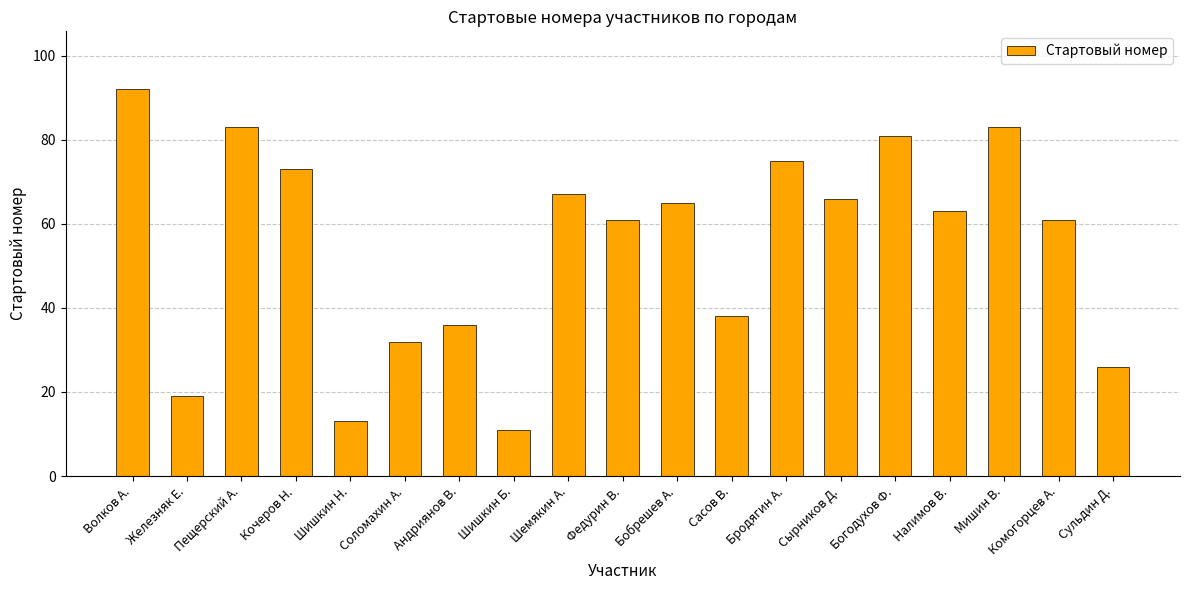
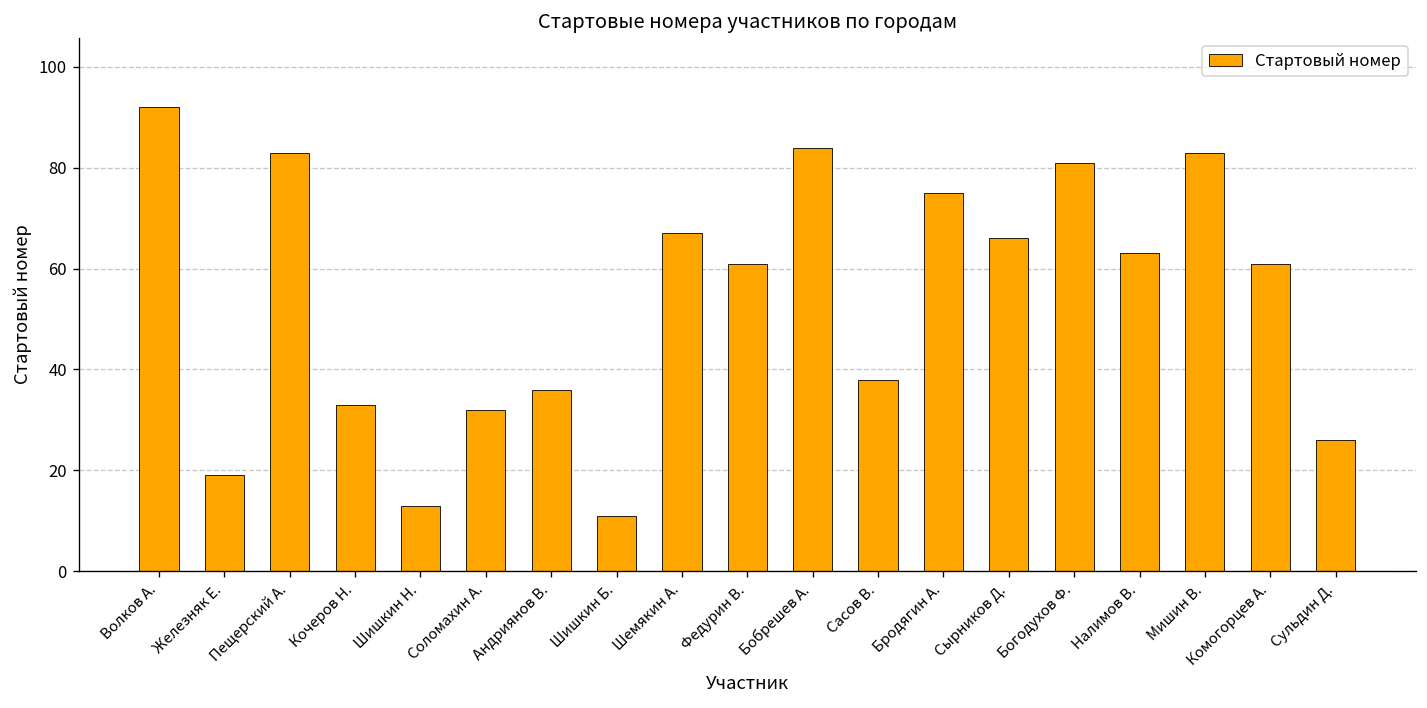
  {
    "Волков А.": 92,
    "Железняк Е.": 19,
    "Пещерский А.": 83,
-   "Кочеров Н.": 73,
+   "Кочеров Н.": 33,
    "Шишкин Н.": 13,
    "Соломахин А.": 32,
    "Андриянов В.": 36,
    "Шишкин Б.": 11,
    "Шемякин А.": 67,
    "Федурин В.": 61,
-   "Бобрешев А.": 65,
+   "Бобрешев А.": 84,
    "Сасов В.": 38,
    "Бродягин А.": 75,
    "Сырников Д.": 66,
    "Богодухов Ф.": 81,
    "Налимов В.": 63,
    "Мишин В.": 83,
    "Комогорцев А.": 61,
    "Сульдин Д.": 26
  }
